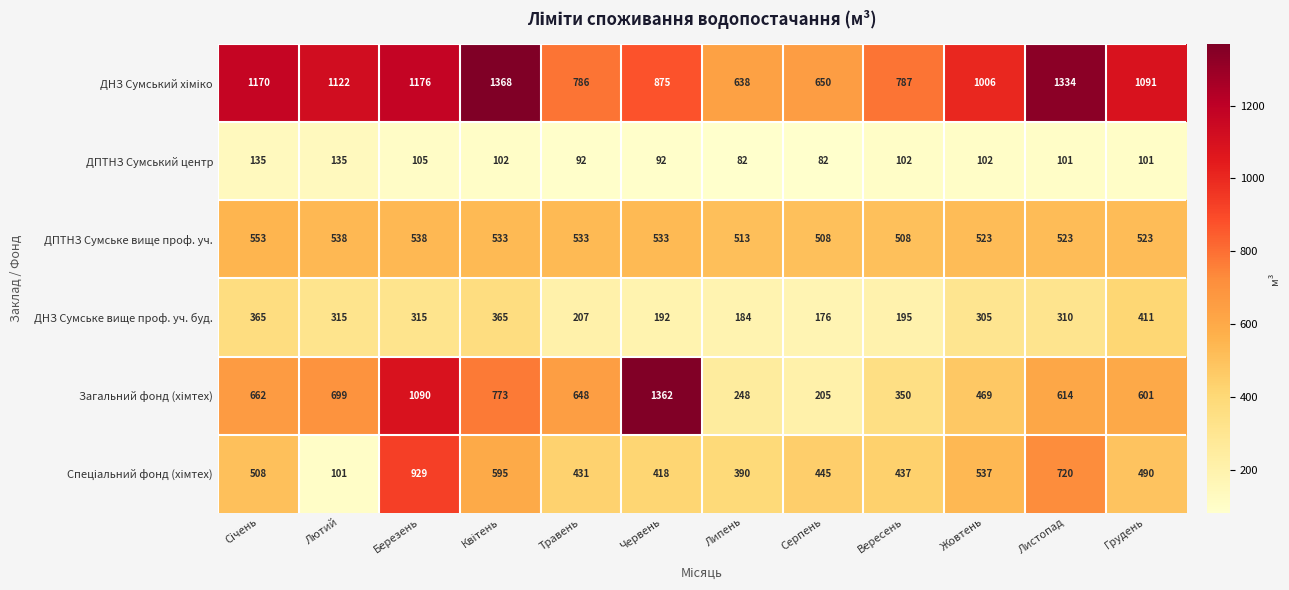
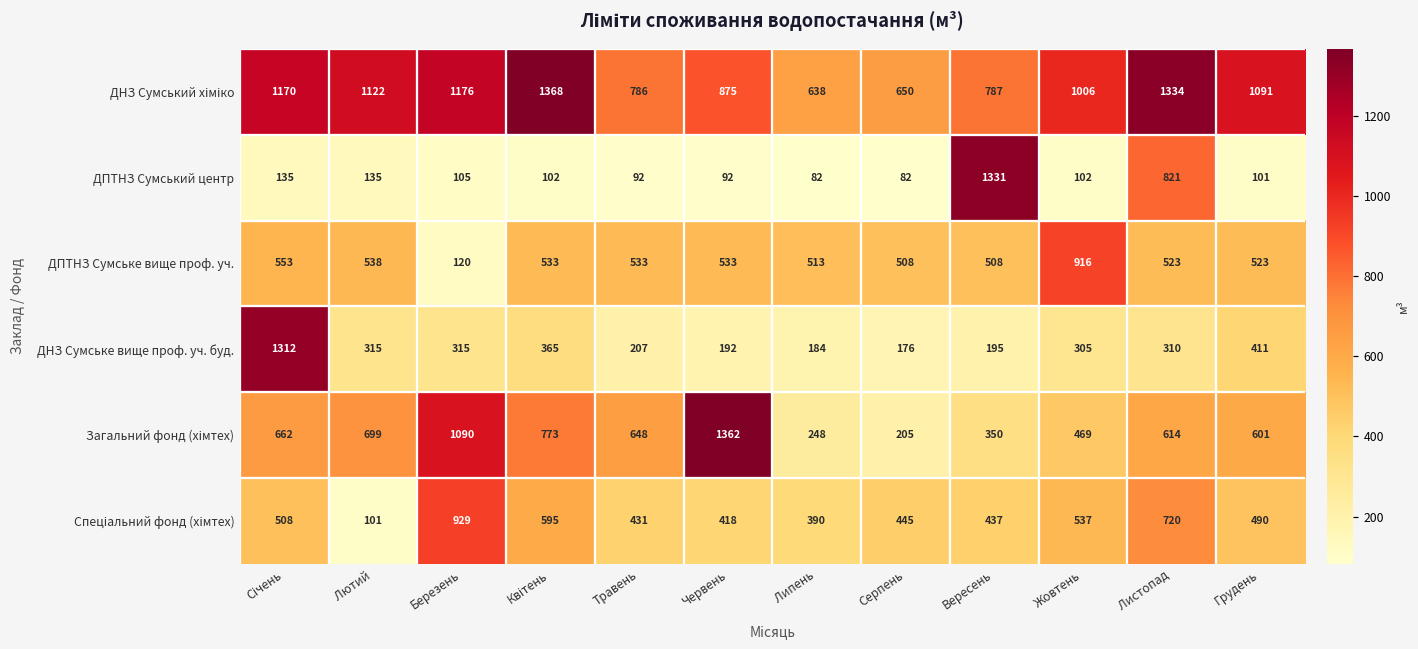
  {
    "ДНЗ Сумський хіміко": {
      "Січень": 1170,
      "Лютий": 1122,
      "Березень": 1176,
      "Квітень": 1368,
      "Травень": 786,
      "Червень": 875,
      "Липень": 638,
      "Серпень": 650,
      "Вересень": 787,
      "Жовтень": 1006,
      "Листопад": 1334,
      "Грудень": 1091
    },
    "ДПТНЗ Сумський центр": {
      "Січень": 135,
      "Лютий": 135,
      "Березень": 105,
      "Квітень": 102,
      "Травень": 92,
      "Червень": 92,
      "Липень": 82,
      "Серпень": 82,
-     "Вересень": 102,
+     "Вересень": 1331,
      "Жовтень": 102,
-     "Листопад": 101,
+     "Листопад": 821,
      "Грудень": 101
    },
    "ДПТНЗ Сумське вище проф. уч.": {
      "Січень": 553,
      "Лютий": 538,
-     "Березень": 538,
+     "Березень": 120,
      "Квітень": 533,
      "Травень": 533,
      "Червень": 533,
      "Липень": 513,
      "Серпень": 508,
      "Вересень": 508,
-     "Жовтень": 523,
+     "Жовтень": 916,
      "Листопад": 523,
      "Грудень": 523
    },
    "ДНЗ Сумське вище проф. уч. буд.": {
-     "Січень": 365,
+     "Січень": 1312,
      "Лютий": 315,
      "Березень": 315,
      "Квітень": 365,
      "Травень": 207,
      "Червень": 192,
      "Липень": 184,
      "Серпень": 176,
      "Вересень": 195,
      "Жовтень": 305,
      "Листопад": 310,
      "Грудень": 411
    },
    "Загальний фонд (хімтех)": {
      "Січень": 662,
      "Лютий": 699,
      "Березень": 1090,
      "Квітень": 773,
      "Травень": 648,
      "Червень": 1362,
      "Липень": 248,
      "Серпень": 205,
      "Вересень": 350,
      "Жовтень": 469,
      "Листопад": 614,
      "Грудень": 601
    },
    "Спеціальний фонд (хімтех)": {
      "Січень": 508,
      "Лютий": 101,
      "Березень": 929,
      "Квітень": 595,
      "Травень": 431,
      "Червень": 418,
      "Липень": 390,
      "Серпень": 445,
      "Вересень": 437,
      "Жовтень": 537,
      "Листопад": 720,
      "Грудень": 490
    }
  }
